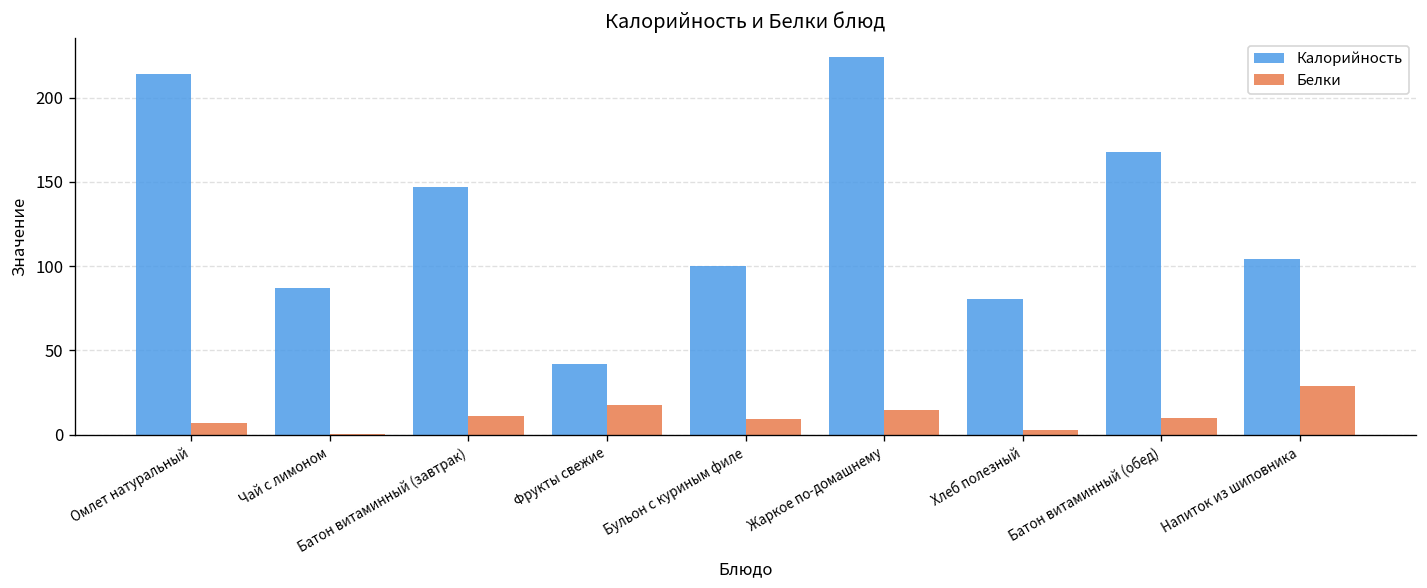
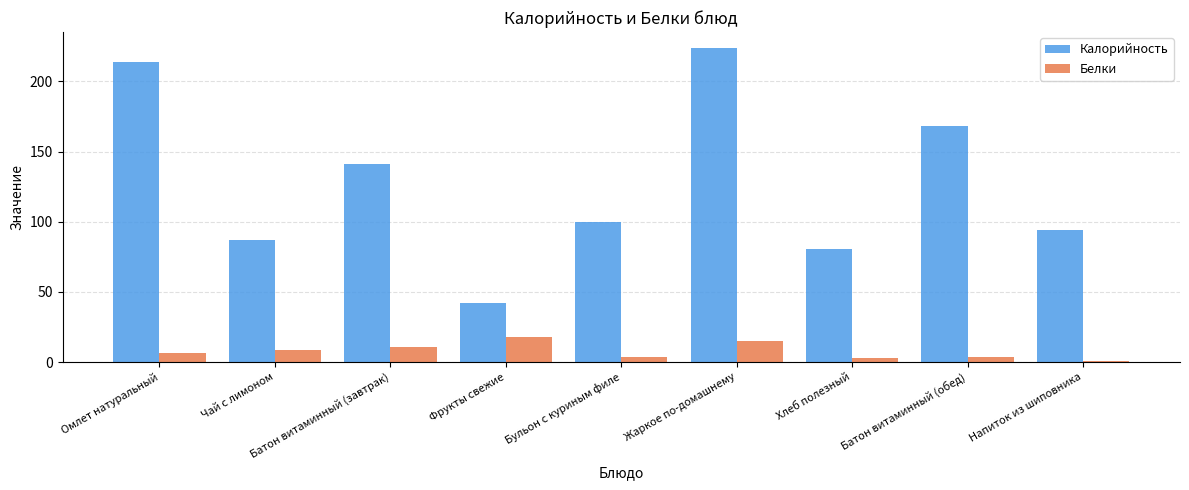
  {
    "Калорийность": {
      "Омлет натуральный": 214,
      "Чай с лимоном": 87,
-     "Батон витаминный (завтрак)": 147,
+     "Батон витаминный (завтрак)": 141,
      "Фрукты свежие": 42,
      "Бульон с куриным филе": 100,
      "Жаркое по-домашнему": 224,
      "Хлеб полезный": 81,
      "Батон витаминный (обед)": 168,
-     "Напиток из шиповника": 104
+     "Напиток из шиповника": 94
    },
    "Белки": {
      "Омлет натуральный": 7,
-     "Чай с лимоном": 0,
+     "Чай с лимоном": 9,
      "Батон витаминный (завтрак)": 11,
      "Фрукты свежие": 18,
-     "Бульон с куриным филе": 10,
+     "Бульон с куриным филе": 4,
      "Жаркое по-домашнему": 15,
      "Хлеб полезный": 3,
-     "Батон витаминный (обед)": 10,
-     "Напиток из шиповника": 29
+     "Батон витаминный (обед)": 4,
+     "Напиток из шиповника": 1
    }
  }
